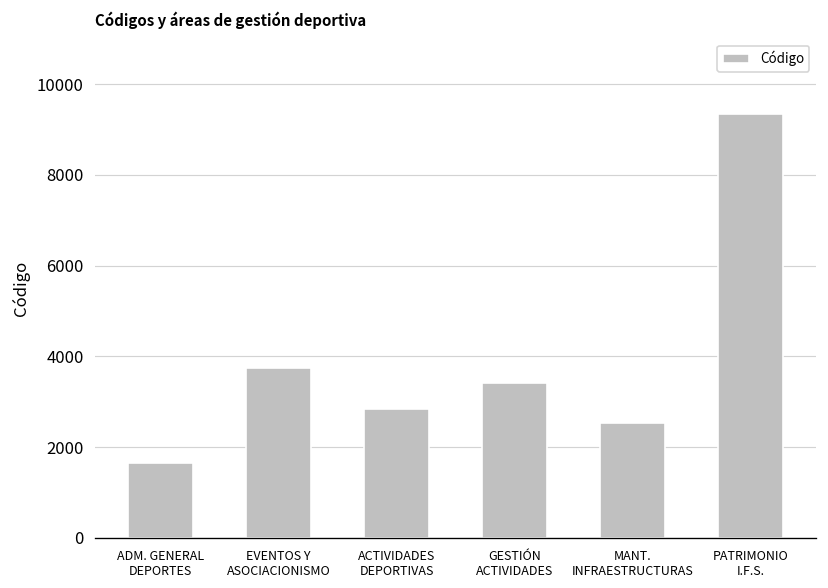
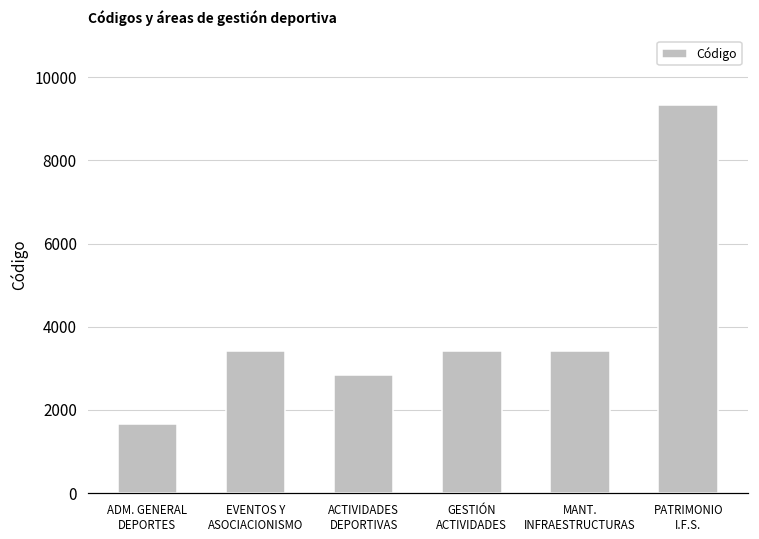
  {
    "ADM. GENERAL DEPORTES": 1700,
-   "EVENTOS Y ASOCIACIONISMO": 3700,
+   "EVENTOS Y ASOCIACIONISMO": 3400,
    "ACTIVIDADES DEPORTIVAS": 2800,
    "GESTIÓN ACTIVIDADES": 3400,
-   "MANT. INFRAESTRUCTURAS": 2500,
+   "MANT. INFRAESTRUCTURAS": 3400,
    "PATRIMONIO I.F.S.": 9300
  }
